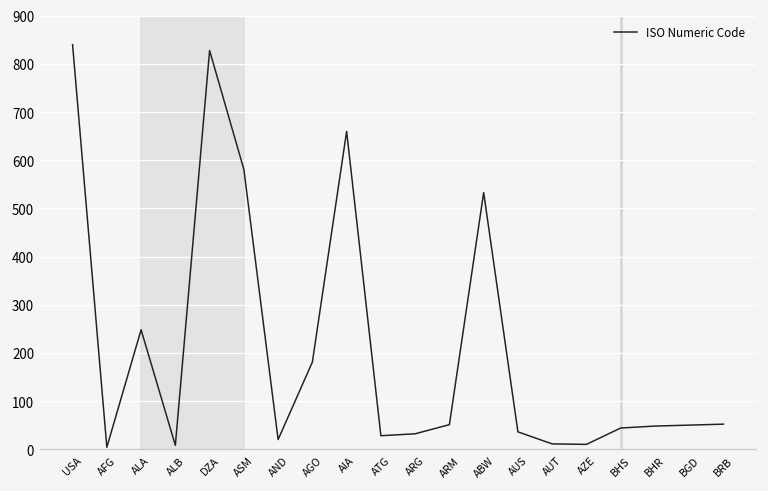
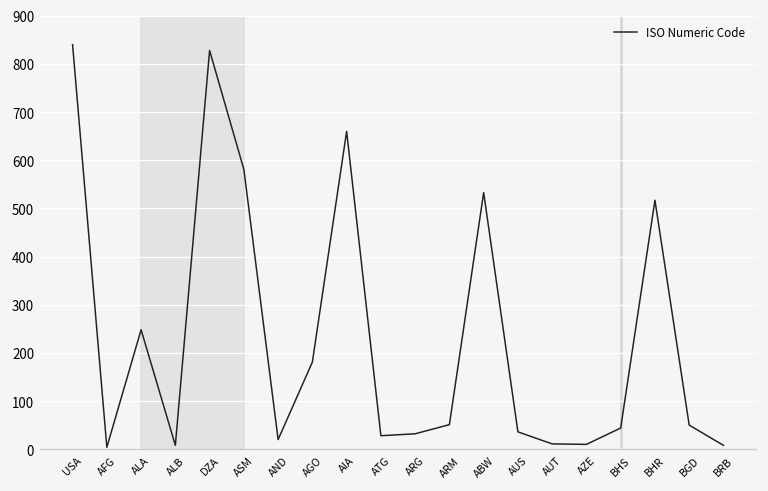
  {
    "USA": 840,
    "AFG": 0,
    "AND": 20,
    "AGO": 180,
    "AIA": 660,
    "ATG": 30,
    "ARG": 30,
    "ARM": 50,
    "ABW": 530,
    "AUS": 40,
    "AUT": 10,
    "AZE": 10,
    "BHS": 40,
-   "BHR": 50,
+   "BHR": 520,
    "BGD": 50,
-   "BRB": 50
+   "BRB": 10
  }
